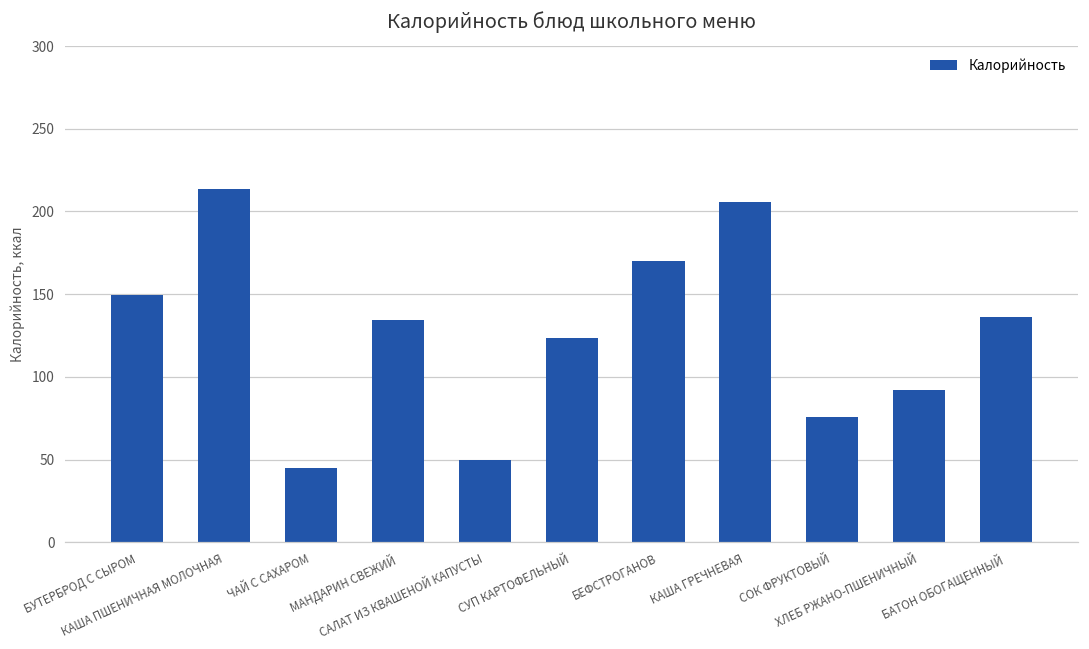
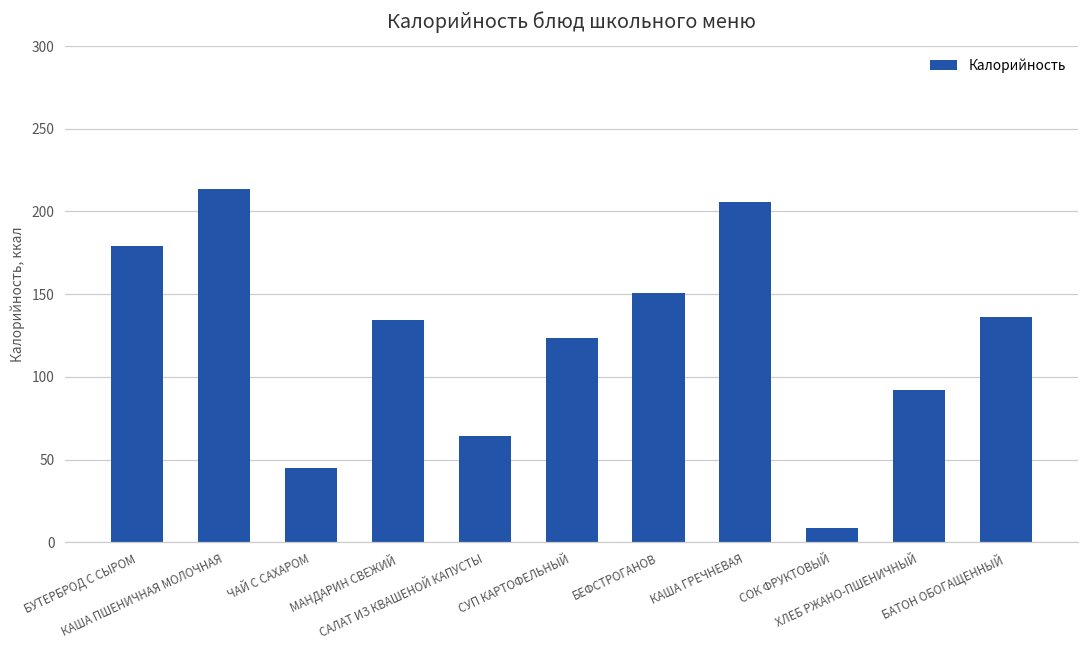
  {
-   "БУТЕРБРОД С СЫРОМ": 150,
+   "БУТЕРБРОД С СЫРОМ": 179,
    "КАША ПШЕНИЧНАЯ МОЛОЧНАЯ": 214,
    "ЧАЙ С САХАРОМ": 45,
    "МАНДАРИН СВЕЖИЙ": 134,
-   "САЛАТ ИЗ КВАШЕНОЙ КАПУСТЫ": 50,
+   "САЛАТ ИЗ КВАШЕНОЙ КАПУСТЫ": 64,
    "СУП КАРТОФЕЛЬНЫЙ": 124,
-   "БЕФСТРОГАНОВ": 170,
+   "БЕФСТРОГАНОВ": 151,
    "КАША ГРЕЧНЕВАЯ": 206,
-   "СОК ФРУКТОВЫЙ": 76,
+   "СОК ФРУКТОВЫЙ": 9,
    "ХЛЕБ РЖАНО-ПШЕНИЧНЫЙ": 92,
    "БАТОН ОБОГАЩЕННЫЙ": 136
  }
